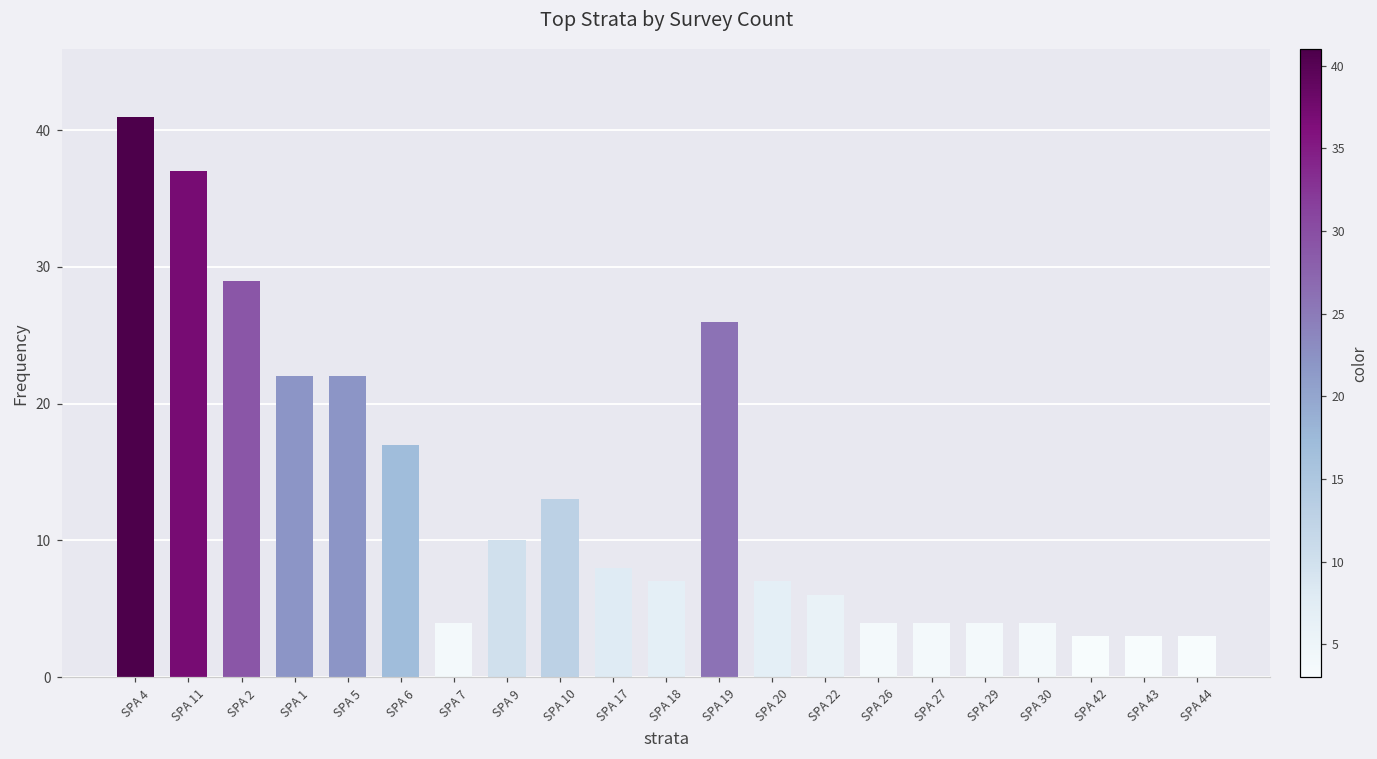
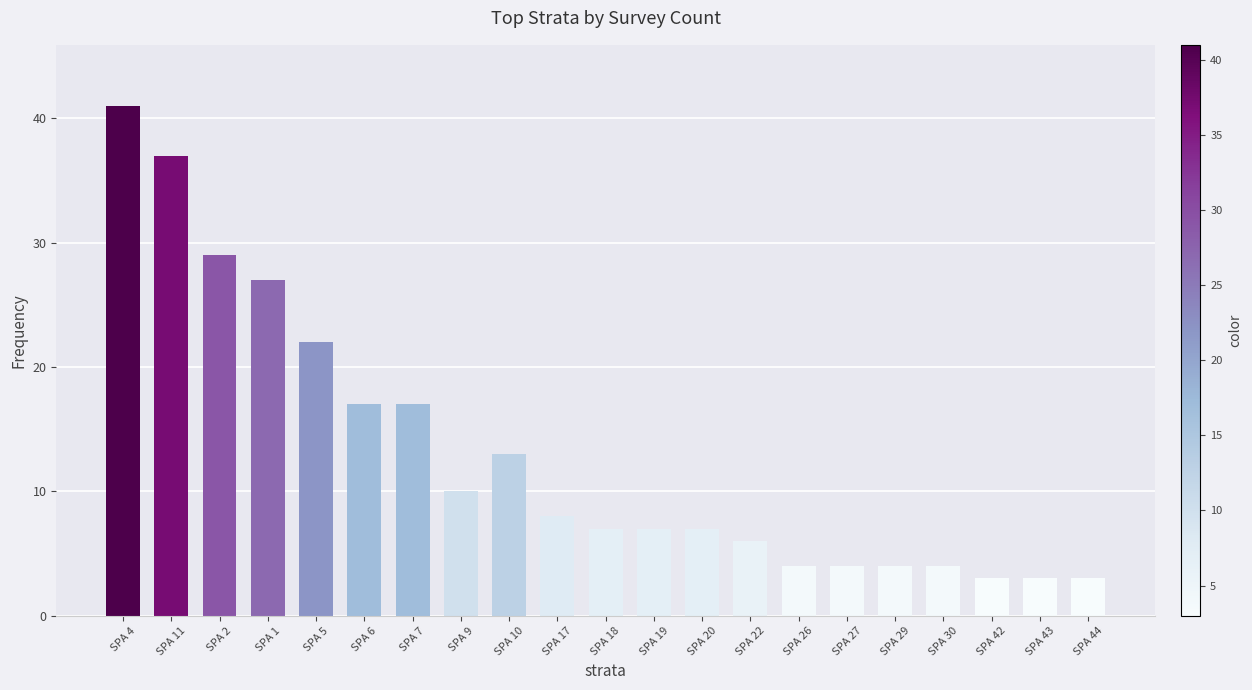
  {
    "SPA 4": 41,
    "SPA 11": 37,
    "SPA 2": 29,
-   "SPA 1": 22,
+   "SPA 1": 27,
    "SPA 5": 22,
    "SPA 6": 17,
-   "SPA 7": 4,
+   "SPA 7": 17,
    "SPA 9": 10,
    "SPA 10": 13,
    "SPA 17": 8,
    "SPA 18": 7,
-   "SPA 19": 26,
+   "SPA 19": 7,
    "SPA 20": 7,
    "SPA 22": 6,
    "SPA 26": 4,
    "SPA 27": 4,
    "SPA 29": 4,
    "SPA 30": 4,
    "SPA 42": 3,
    "SPA 43": 3,
    "SPA 44": 3
  }
